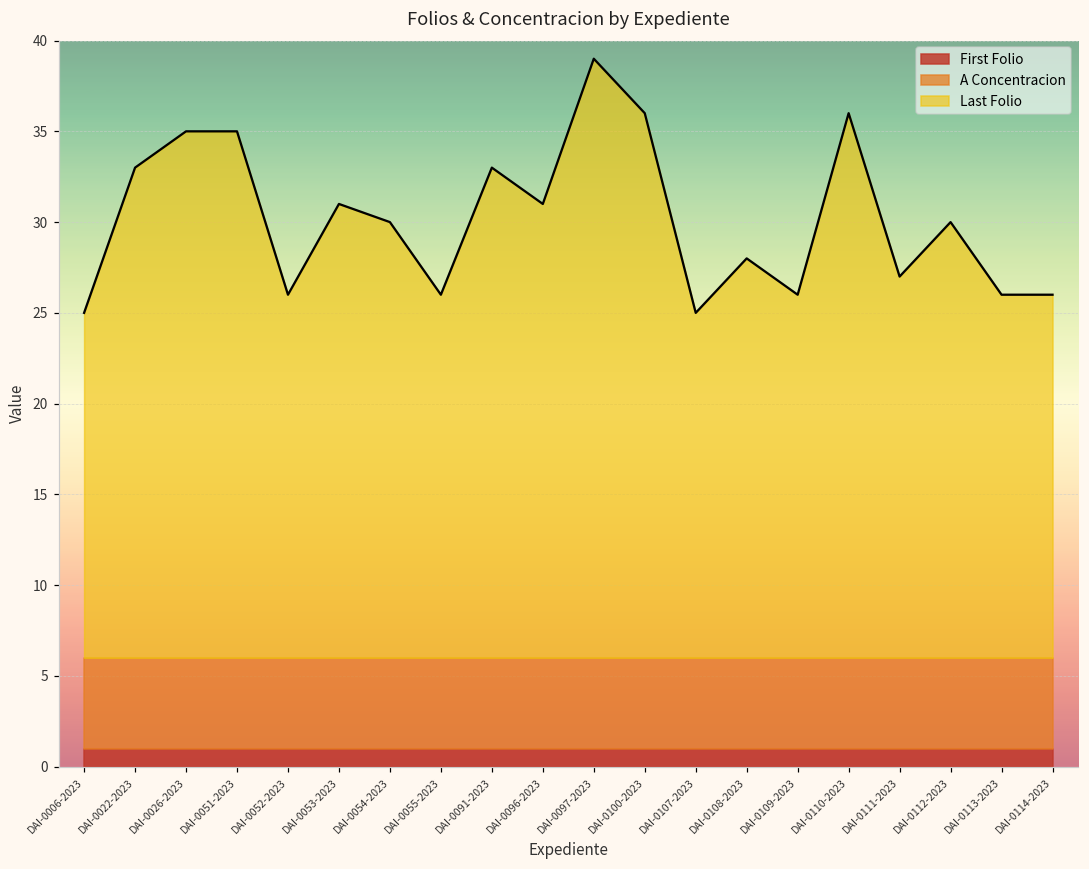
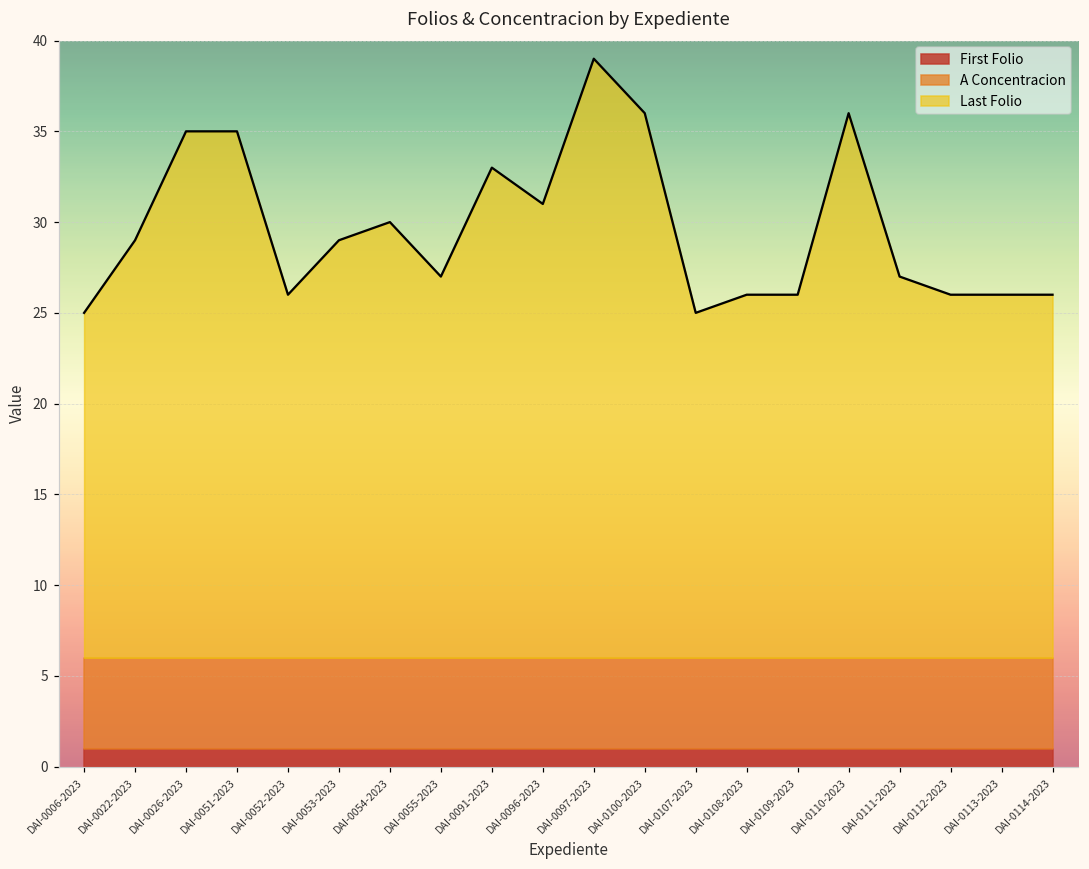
  {
    "Last Folio": {
      "DAI-0006-2023": 25.0,
-     "DAI-0022-2023": 33.0,
+     "DAI-0022-2023": 29.0,
      "DAI-0026-2023": 35.0,
      "DAI-0051-2023": 35.0,
      "DAI-0052-2023": 26.0,
-     "DAI-0053-2023": 31.0,
+     "DAI-0053-2023": 29.0,
      "DAI-0054-2023": 30.0,
-     "DAI-0055-2023": 26.0,
+     "DAI-0055-2023": 27.0,
      "DAI-0091-2023": 33.0,
      "DAI-0096-2023": 31.0,
      "DAI-0097-2023": 39.0,
      "DAI-0100-2023": 36.0,
      "DAI-0107-2023": 25.0,
-     "DAI-0108-2023": 28.0,
+     "DAI-0108-2023": 26.0,
      "DAI-0109-2023": 26.0,
      "DAI-0110-2023": 36.0,
      "DAI-0111-2023": 27.0,
-     "DAI-0112-2023": 30.0,
+     "DAI-0112-2023": 26.0,
      "DAI-0113-2023": 26.0,
      "DAI-0114-2023": 26.0
    },
    "First Folio": {
      "DAI-0006-2023": 1.0,
      "DAI-0022-2023": 1.0,
      "DAI-0026-2023": 1.0,
      "DAI-0051-2023": 1.0,
      "DAI-0052-2023": 1.0,
      "DAI-0053-2023": 1.0,
      "DAI-0054-2023": 1.0,
      "DAI-0055-2023": 1.0,
      "DAI-0091-2023": 1.0,
      "DAI-0096-2023": 1.0,
      "DAI-0097-2023": 1.0,
      "DAI-0100-2023": 1.0,
      "DAI-0107-2023": 1.0,
      "DAI-0108-2023": 1.0,
      "DAI-0109-2023": 1.0,
      "DAI-0110-2023": 1.0,
      "DAI-0111-2023": 1.0,
      "DAI-0112-2023": 1.0,
      "DAI-0113-2023": 1.0,
      "DAI-0114-2023": 1.0
    },
    "A Concentracion": {
      "DAI-0006-2023": 5.0,
      "DAI-0022-2023": 5.0,
      "DAI-0026-2023": 5.0,
      "DAI-0051-2023": 5.0,
      "DAI-0052-2023": 5.0,
      "DAI-0053-2023": 5.0,
      "DAI-0054-2023": 5.0,
      "DAI-0055-2023": 5.0,
      "DAI-0091-2023": 5.0,
      "DAI-0096-2023": 5.0,
      "DAI-0097-2023": 5.0,
      "DAI-0100-2023": 5.0,
      "DAI-0107-2023": 5.0,
      "DAI-0108-2023": 5.0,
      "DAI-0109-2023": 5.0,
      "DAI-0110-2023": 5.0,
      "DAI-0111-2023": 5.0,
      "DAI-0112-2023": 5.0,
      "DAI-0113-2023": 5.0,
      "DAI-0114-2023": 5.0
    }
  }
